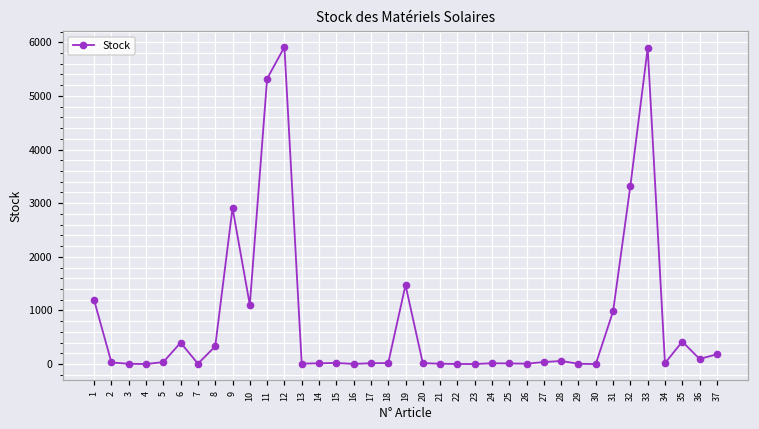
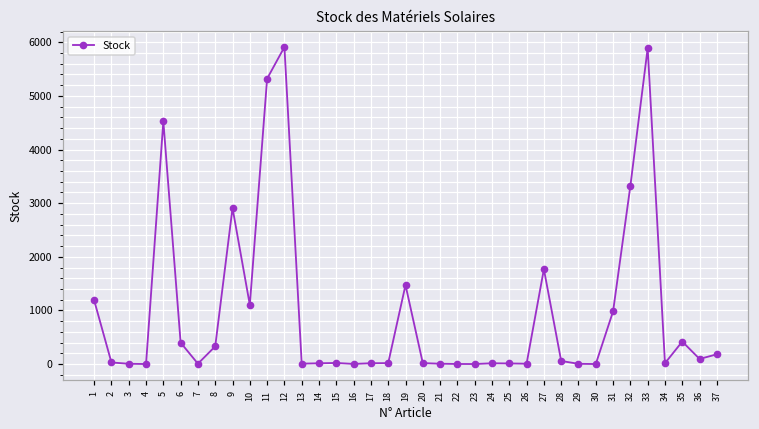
  {
    "1": 1200,
    "2": 0,
    "3": 0,
    "4": 0,
-   "5": 0,
+   "5": 4500,
    "6": 400,
    "7": 0,
    "8": 300,
    "9": 2900,
    "10": 1100,
    "11": 5300,
    "12": 5900,
    "13": 0,
    "14": 0,
    "15": 0,
    "16": 0,
    "17": 0,
    "18": 0,
    "19": 1500,
    "20": 0,
    "21": 0,
    "22": 0,
    "23": 0,
    "24": 0,
    "25": 0,
    "26": 0,
-   "27": 0,
+   "27": 1800,
    "28": 100,
    "29": 0,
    "30": 0,
    "31": 1000,
    "32": 3300,
    "33": 5900,
    "34": 0,
    "35": 400,
    "36": 100,
    "37": 200
  }
